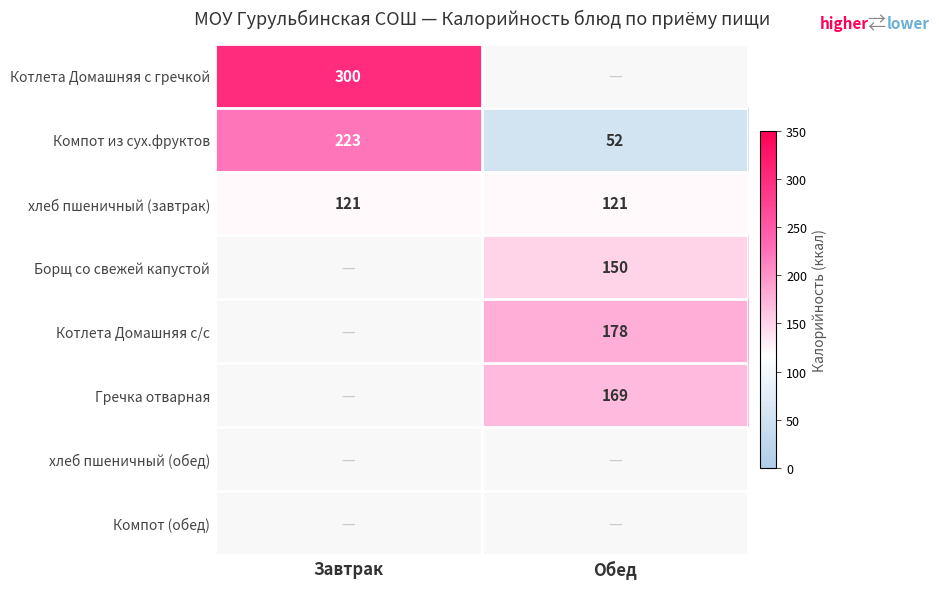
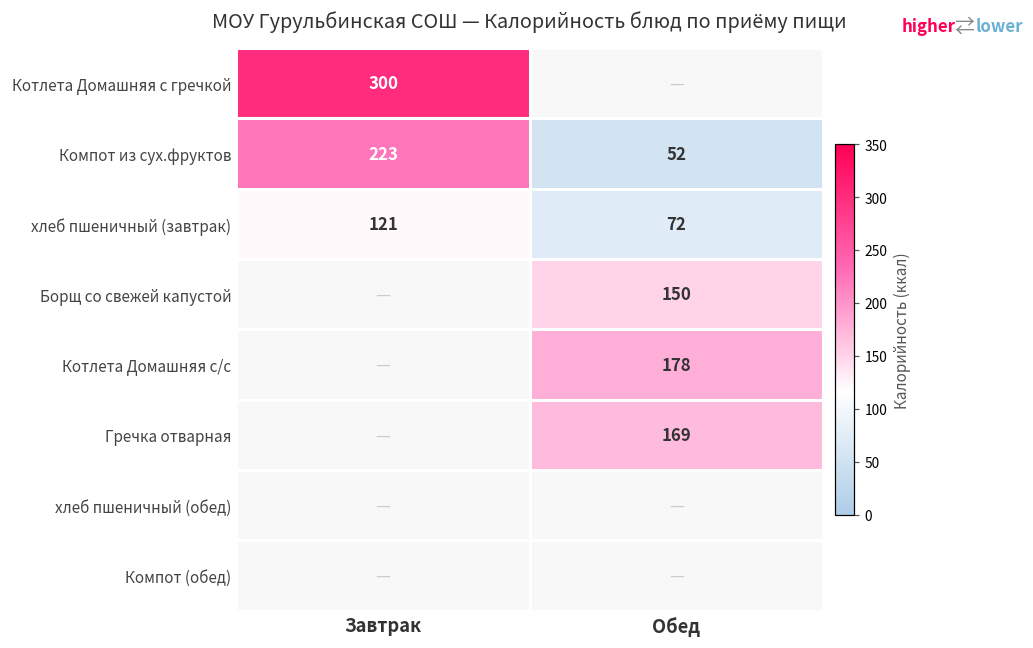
  {
    "Котлета Домашняя с гречкой": {
      "Завтрак": 300
    },
    "Компот из сух.фруктов": {
      "Завтрак": 223,
      "Обед": 52
    },
    "хлеб пшеничный (завтрак)": {
      "Завтрак": 121,
-     "Обед": 121
+     "Обед": 72
    },
    "Борщ со свежей капустой": {
      "Обед": 150
    },
    "Котлета Домашняя с/с": {
      "Обед": 178
    },
    "Гречка отварная": {
      "Обед": 169
    }
  }
